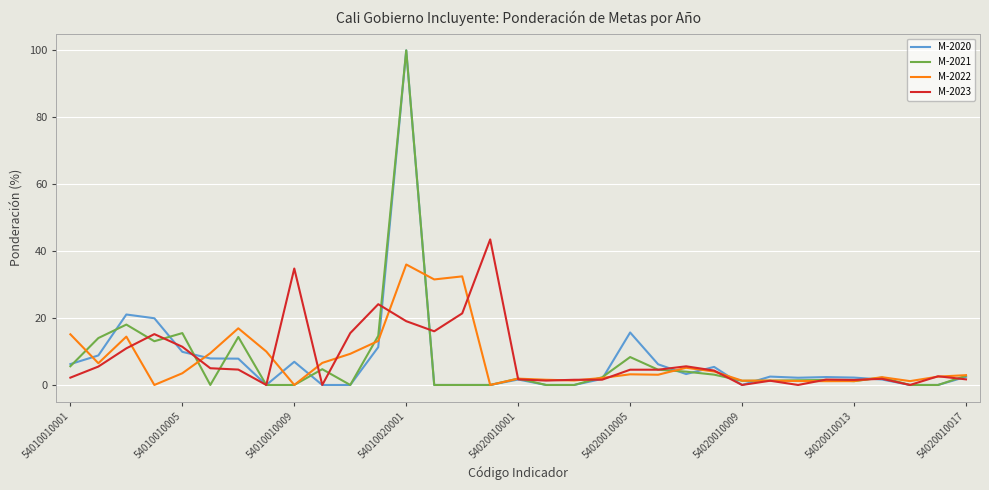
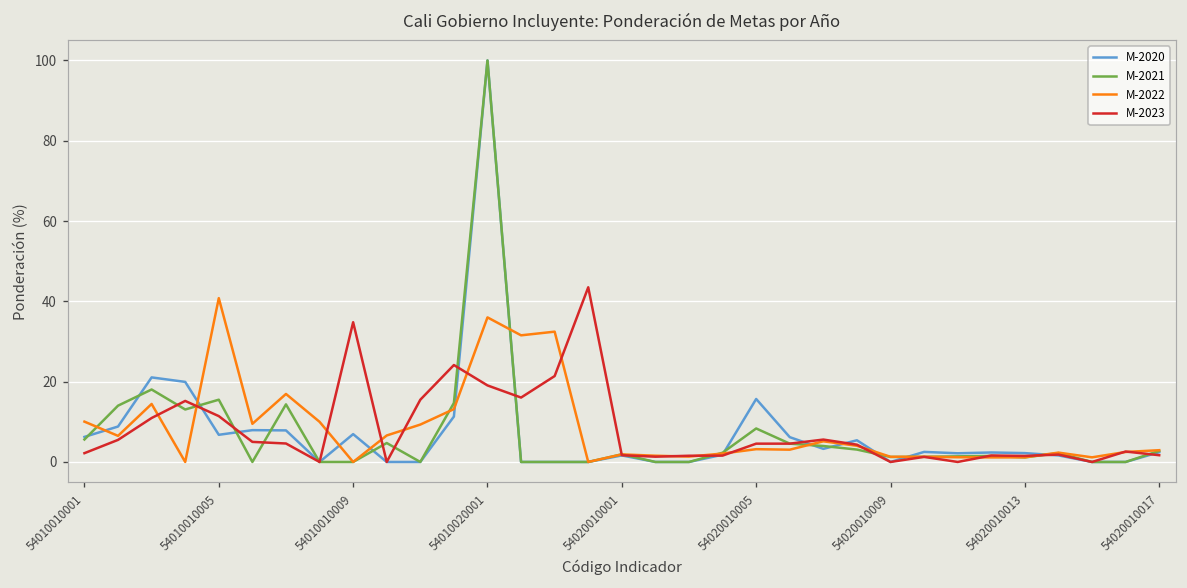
  {
    "M-2020": {
-     "54010010005": 10,
+     "54010010005": 7,
      "54010010009": 7,
      "54020010005": 16
    },
    "M-2021": {
      "54010010005": 16,
      "54020010005": 8
    },
    "M-2022": {
-     "54010010001": 15,
-     "54010010005": 4,
+     "54010010001": 10,
+     "54010010005": 41,
      "54010020001": 36,
      "54020010005": 3
    },
    "M-2023": {
      "54010010001": 2,
      "54010010005": 11,
      "54010010009": 35,
      "54010020001": 19,
      "54020010005": 5,
      "54020010017": 2
    }
  }
